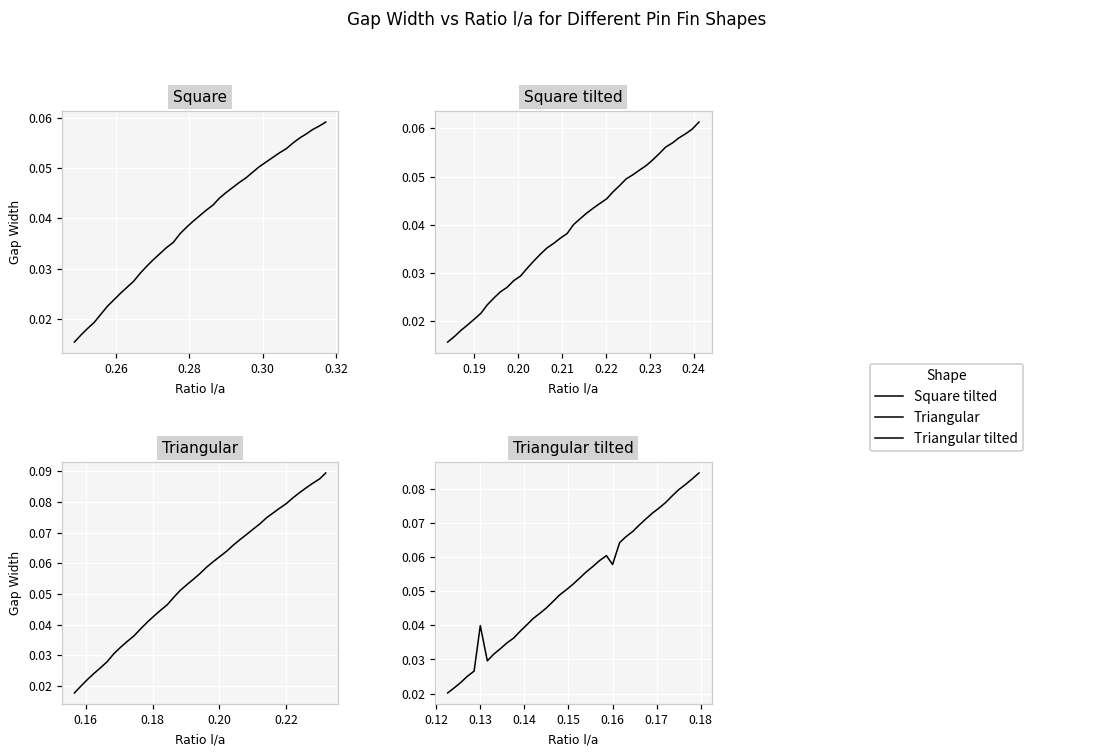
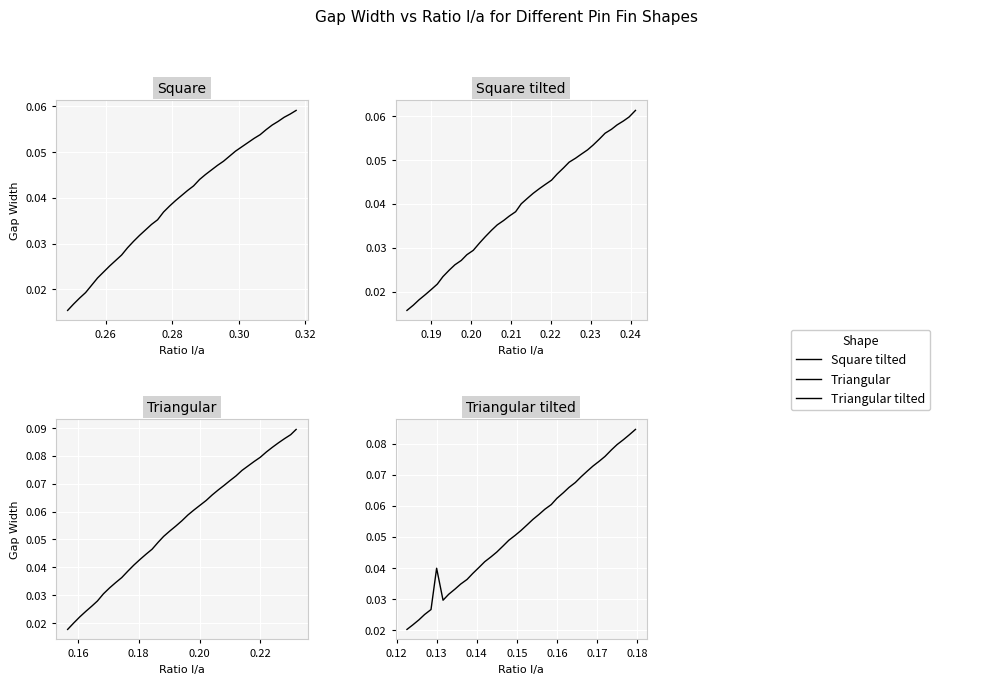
  {
    "Square tilted": {
      "0.19": 0.020
    },
    "Triangular": {
      "0.22": 0.080
    },
    "Triangular tilted": {
      "0.13": 0.040,
-     "0.16": 0.058
+     "0.16": 0.062
    }
  }
